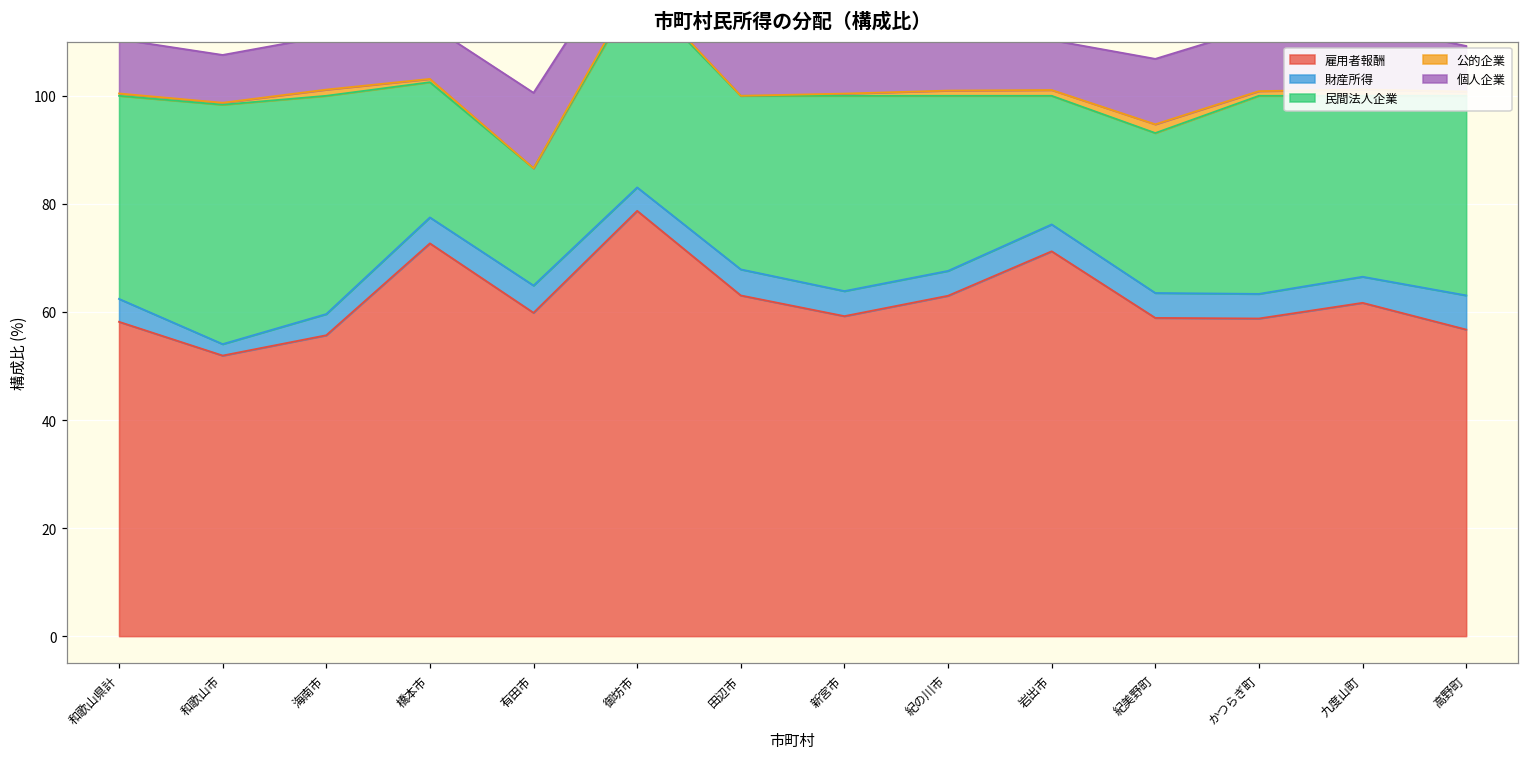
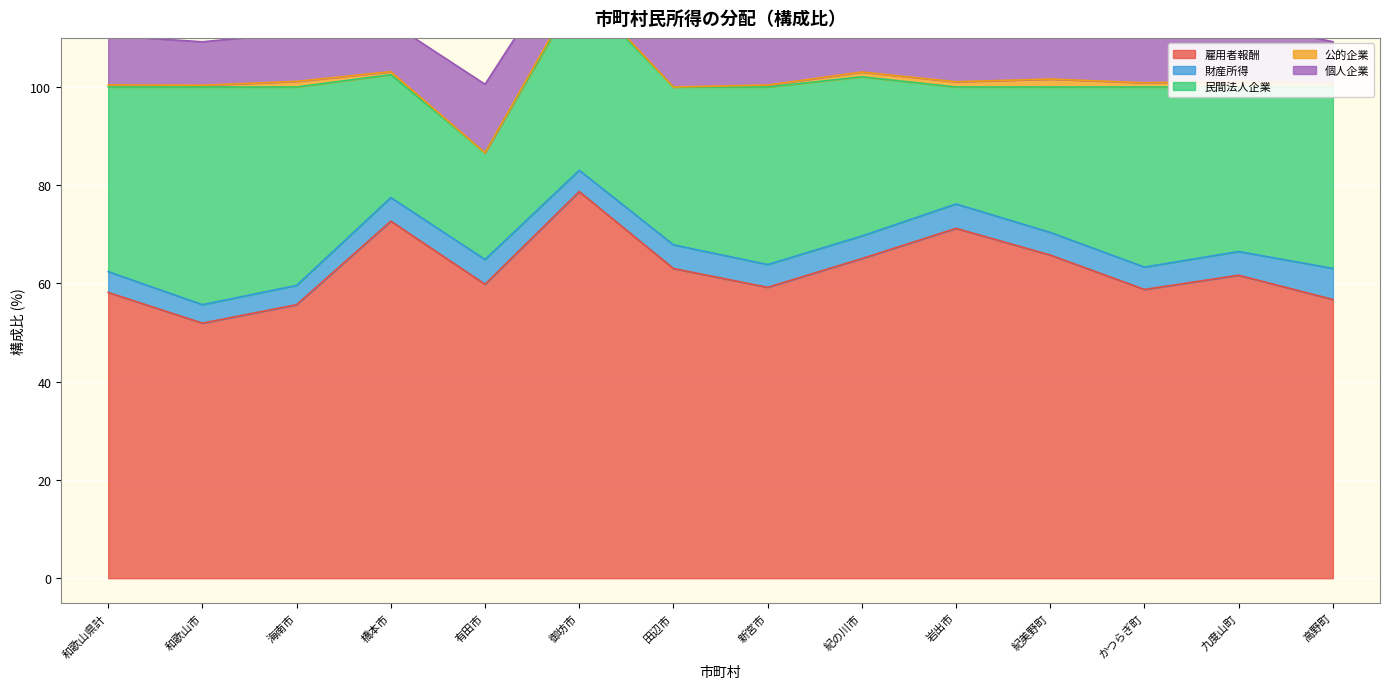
  {
    "雇用者報酬": {
      "和歌山県計": 58,
      "和歌山市": 52,
      "海南市": 56,
      "橋本市": 73,
      "有田市": 60,
      "御坊市": 79,
      "田辺市": 63,
      "新宮市": 59,
-     "紀の川市": 63,
+     "紀の川市": 65,
      "岩出市": 71,
-     "紀美野町": 59,
+     "紀美野町": 66,
      "かつらぎ町": 59,
      "九度山町": 62,
      "高野町": 57
    },
    "財産所得": {
      "和歌山県計": 4,
-     "和歌山市": 2,
+     "和歌山市": 4,
      "海南市": 4,
      "橋本市": 5,
      "有田市": 5,
      "御坊市": 4,
      "田辺市": 5,
      "新宮市": 5,
      "紀の川市": 5,
      "岩出市": 5,
      "紀美野町": 5,
      "かつらぎ町": 5,
      "九度山町": 5,
      "高野町": 6
    },
    "民間法人企業": {
      "海南市": 40,
      "橋本市": 25,
      "紀の川市": 32,
      "岩出市": 24,
      "紀美野町": 30,
      "かつらぎ町": 37
    },
    "公的企業": {
      "海南市": 1,
      "橋本市": 1,
      "紀の川市": 1,
      "岩出市": 1,
      "紀美野町": 2,
      "かつらぎ町": 1
    },
    "個人企業": {
      "和歌山市": 9,
      "有田市": 14,
      "岩出市": 9,
      "高野町": 8
    }
  }
